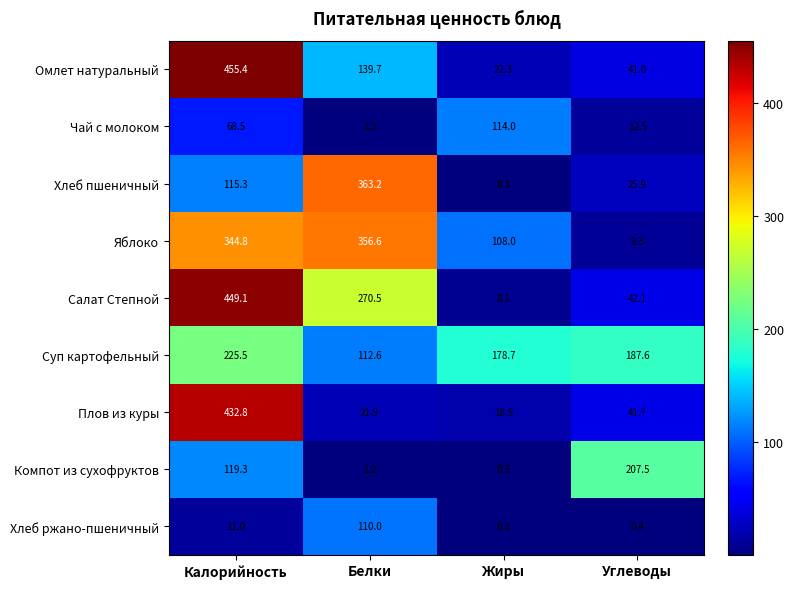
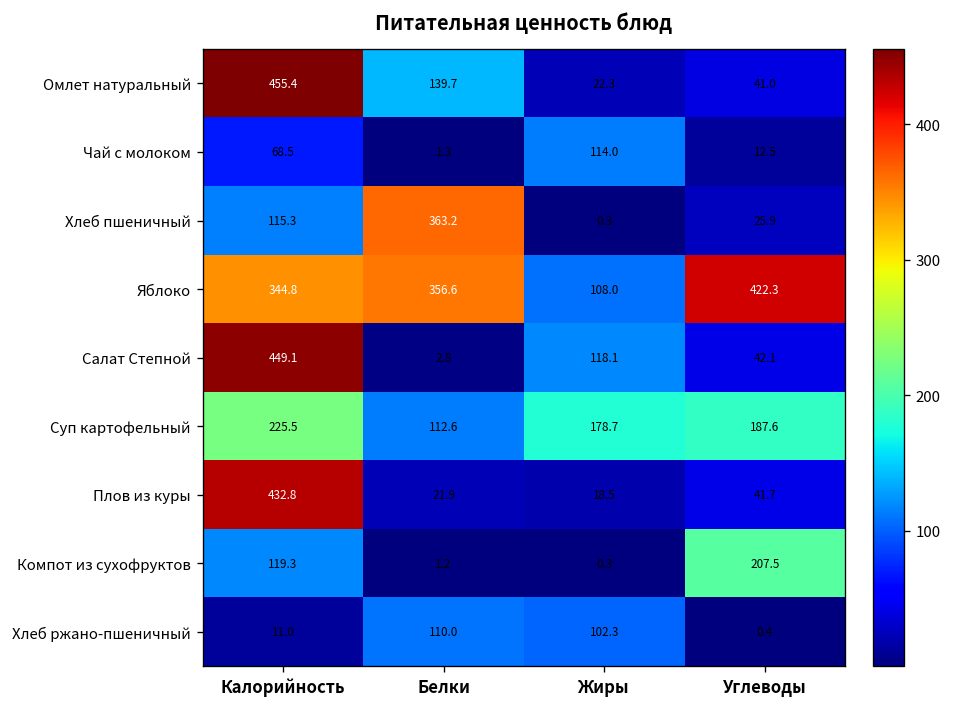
  {
    "Омлет натуральный": {
      "Калорийность": 455.4,
      "Белки": 139.7,
      "Жиры": 22.3,
      "Углеводы": 41.0
    },
    "Чай с молоком": {
      "Калорийность": 68.5,
      "Белки": 1.3,
      "Жиры": 114.0,
      "Углеводы": 12.5
    },
    "Хлеб пшеничный": {
      "Калорийность": 115.3,
      "Белки": 363.2,
      "Жиры": 0.3,
      "Углеводы": 25.9
    },
    "Яблоко": {
      "Калорийность": 344.8,
      "Белки": 356.6,
      "Жиры": 108.0,
-     "Углеводы": 9.3
+     "Углеводы": 422.3
    },
    "Салат Степной": {
      "Калорийность": 449.1,
-     "Белки": 270.5,
-     "Жиры": 8.1,
+     "Белки": 2.8,
+     "Жиры": 118.1,
      "Углеводы": 42.1
    },
    "Суп картофельный": {
      "Калорийность": 225.5,
      "Белки": 112.6,
      "Жиры": 178.7,
      "Углеводы": 187.6
    },
    "Плов из куры": {
      "Калорийность": 432.8,
      "Белки": 21.9,
      "Жиры": 18.5,
      "Углеводы": 41.7
    },
    "Компот из сухофруктов": {
      "Калорийность": 119.3,
      "Белки": 1.2,
      "Жиры": 0.3,
      "Углеводы": 207.5
    },
    "Хлеб ржано-пшеничный": {
      "Калорийность": 11.0,
      "Белки": 110.0,
-     "Жиры": 0.3,
+     "Жиры": 102.3,
      "Углеводы": 0.4
    }
  }
